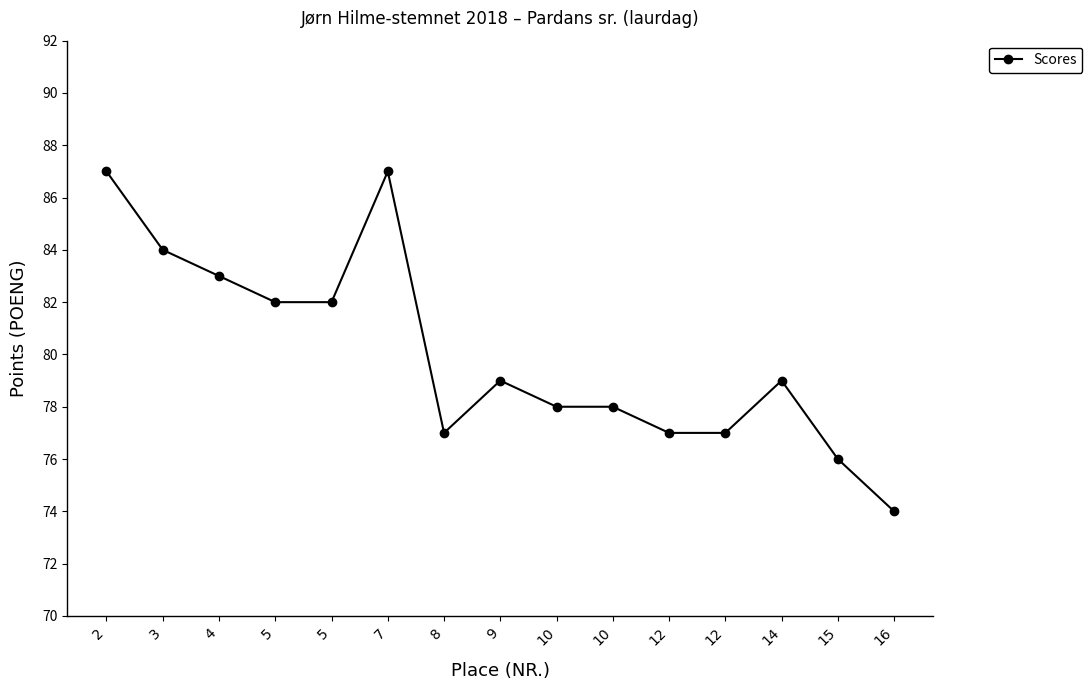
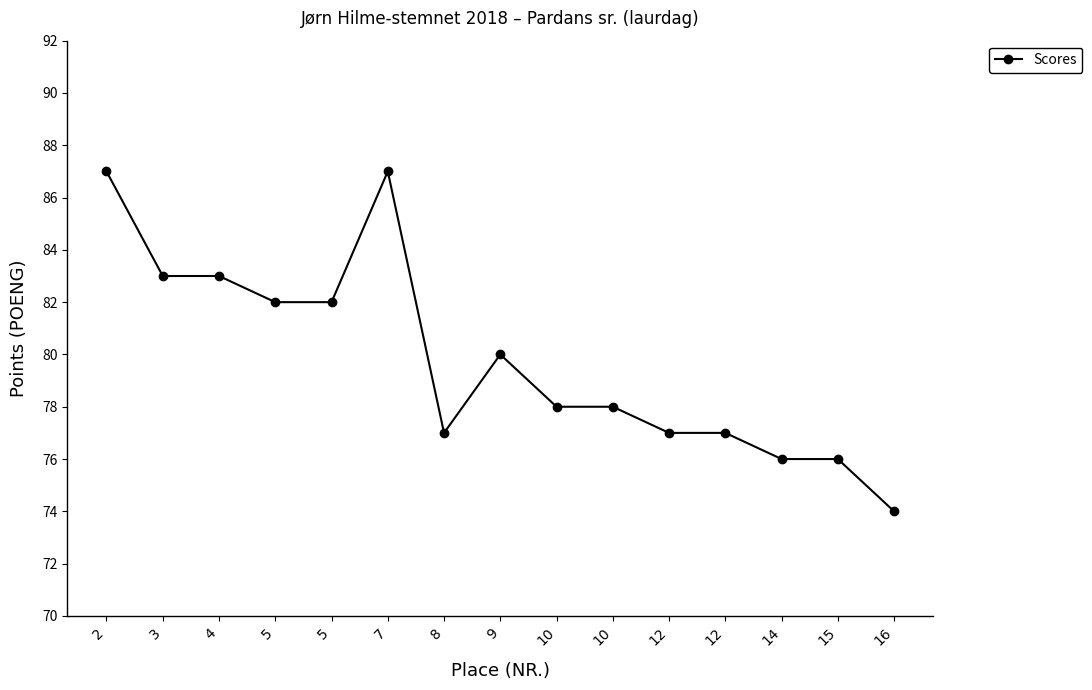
  {
    "2": 87,
-   "3": 84,
+   "3": 83,
    "4": 83,
    "7": 87,
    "8": 77,
-   "9": 79,
-   "14": 79,
+   "9": 80,
+   "14": 76,
    "15": 76,
    "16": 74
  }
